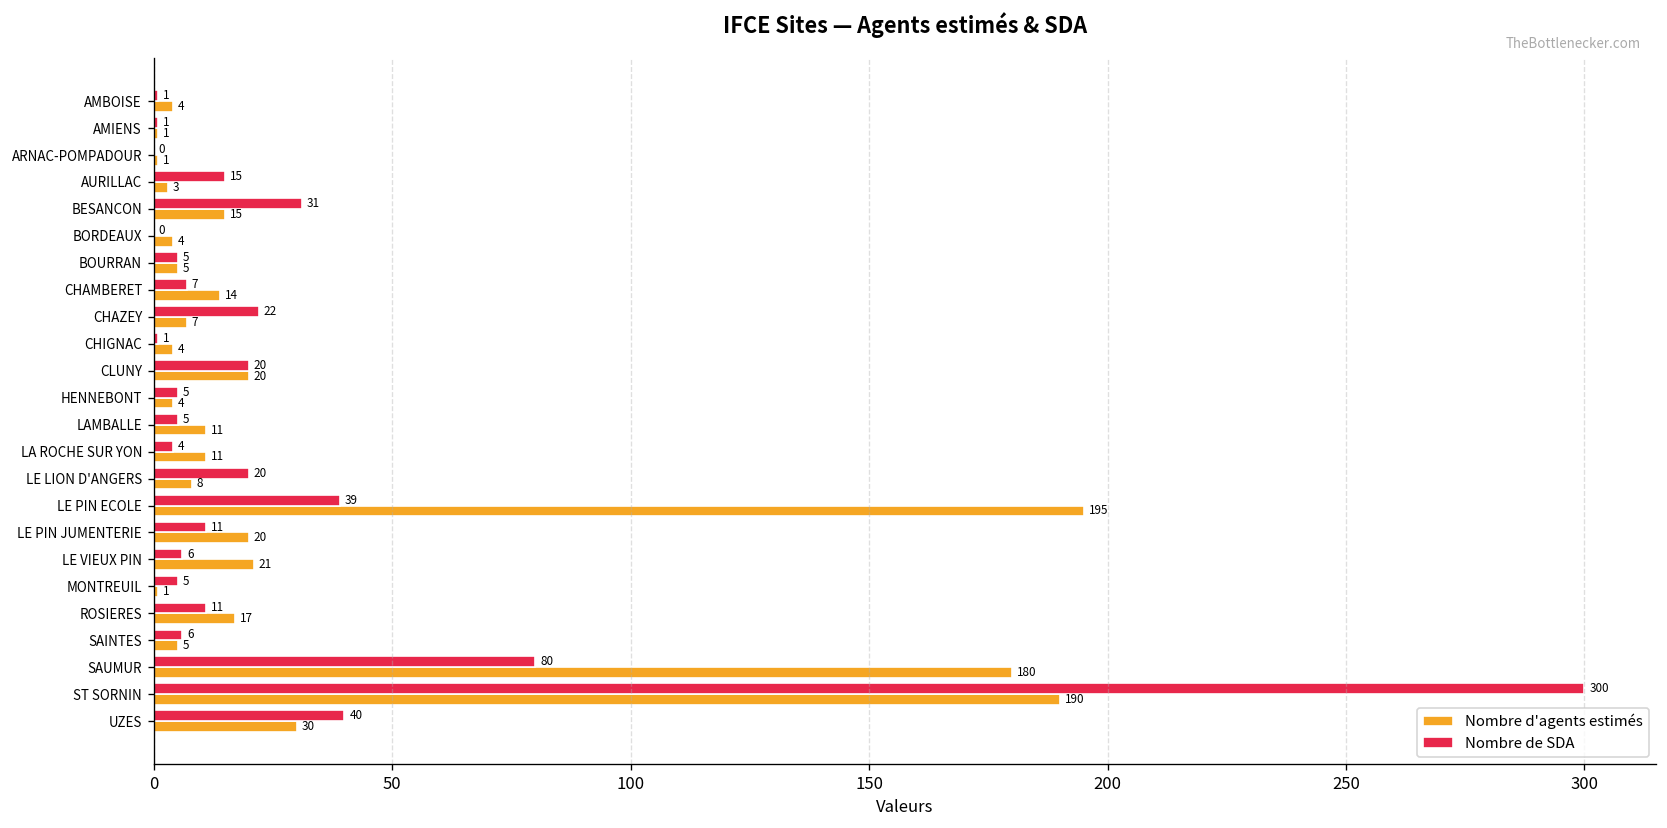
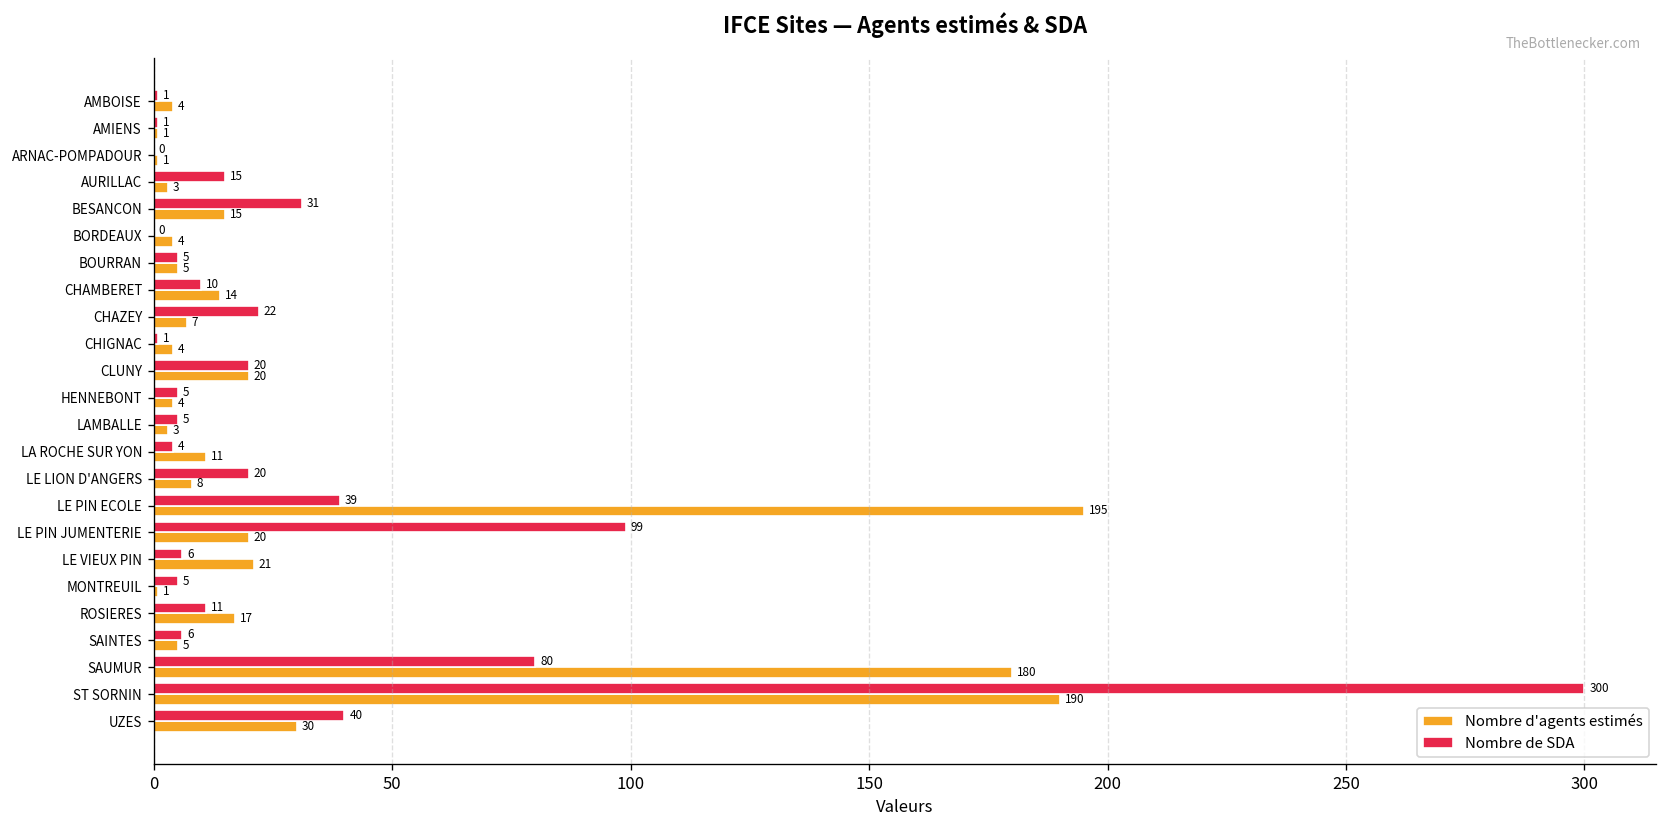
  {
    "Nombre d'agents estimés": {
      "AMBOISE": 4,
      "AMIENS": 1,
      "ARNAC-POMPADOUR": 1,
      "AURILLAC": 3,
      "BESANCON": 15,
      "BORDEAUX": 4,
      "BOURRAN": 5,
      "CHAMBERET": 14,
      "CHAZEY": 7,
      "CHIGNAC": 4,
      "CLUNY": 20,
      "HENNEBONT": 4,
-     "LAMBALLE": 11,
+     "LAMBALLE": 3,
      "LA ROCHE SUR YON": 11,
      "LE LION D'ANGERS": 8,
      "LE PIN ECOLE": 195,
      "LE PIN JUMENTERIE": 20,
      "LE VIEUX PIN": 21,
      "MONTREUIL": 1,
      "ROSIERES": 17,
      "SAINTES": 5,
      "SAUMUR": 180,
      "ST SORNIN": 190,
      "UZES": 30
    },
    "Nombre de SDA": {
      "AMBOISE": 1,
      "AMIENS": 1,
      "ARNAC-POMPADOUR": 0,
      "AURILLAC": 15,
      "BESANCON": 31,
      "BORDEAUX": 0,
      "BOURRAN": 5,
-     "CHAMBERET": 7,
+     "CHAMBERET": 10,
      "CHAZEY": 22,
      "CHIGNAC": 1,
      "CLUNY": 20,
      "HENNEBONT": 5,
      "LAMBALLE": 5,
      "LA ROCHE SUR YON": 4,
      "LE LION D'ANGERS": 20,
      "LE PIN ECOLE": 39,
-     "LE PIN JUMENTERIE": 11,
+     "LE PIN JUMENTERIE": 99,
      "LE VIEUX PIN": 6,
      "MONTREUIL": 5,
      "ROSIERES": 11,
      "SAINTES": 6,
      "SAUMUR": 80,
      "ST SORNIN": 300,
      "UZES": 40
    }
  }
